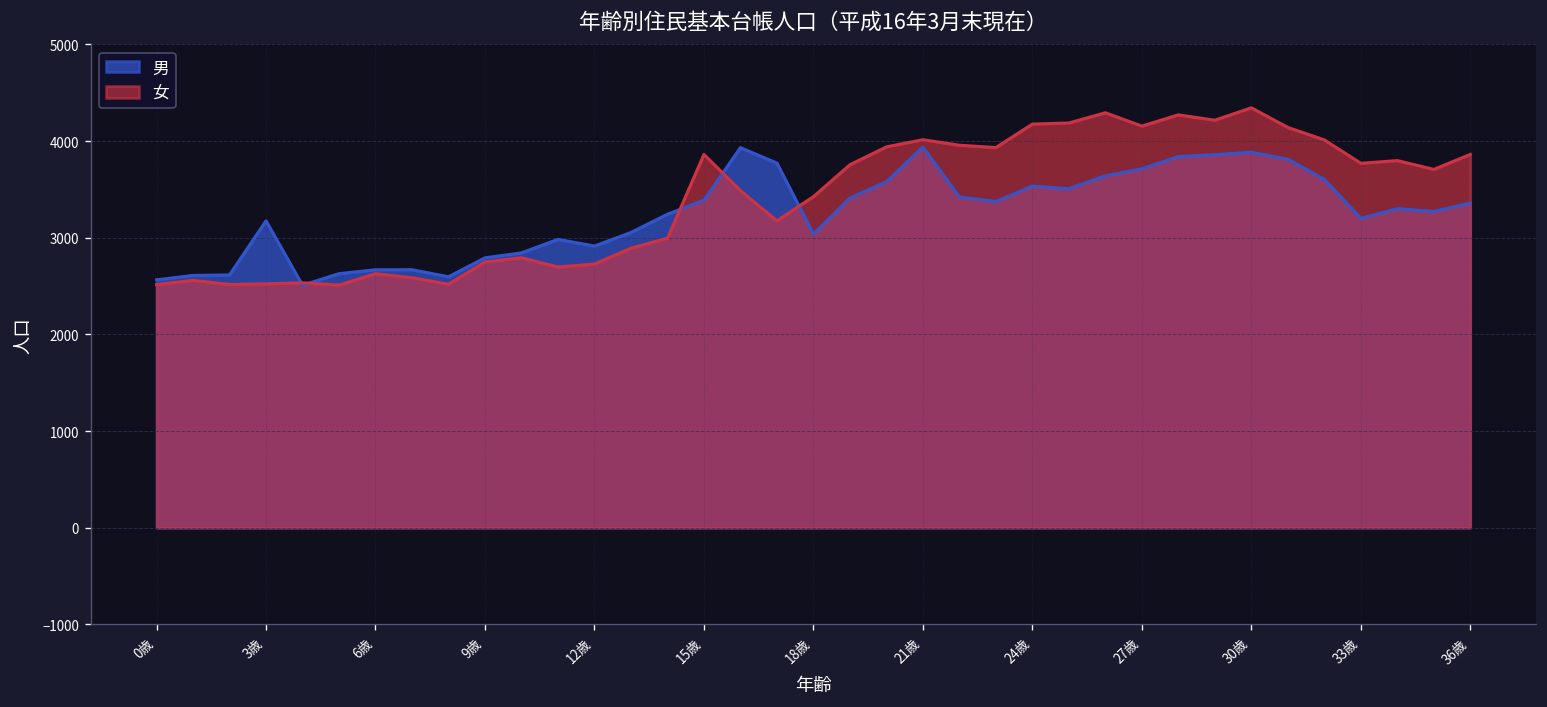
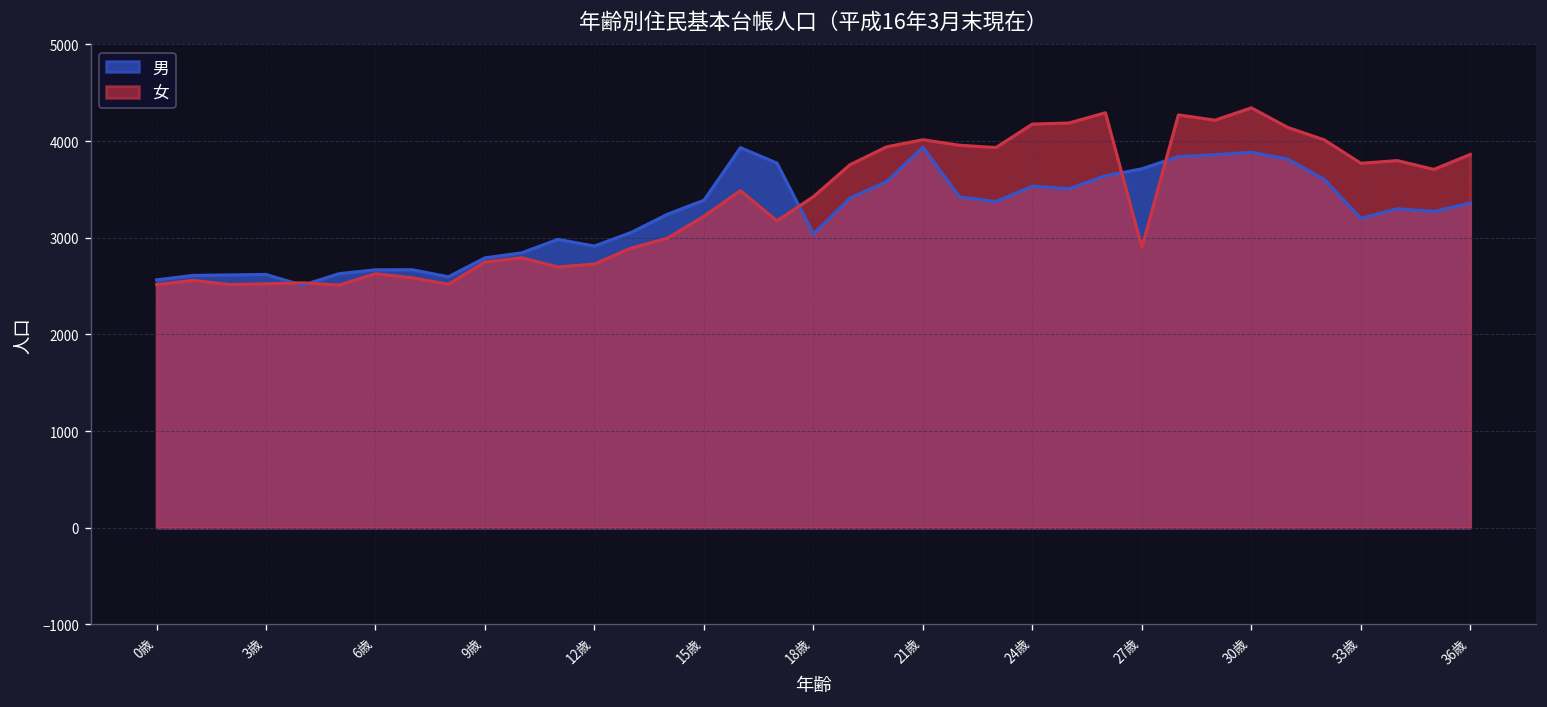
  {
    "男": {
      "0歳": 2600,
-     "3歳": 3200,
+     "3歳": 2600,
      "6歳": 2700,
      "9歳": 2800,
      "12歳": 2900,
      "15歳": 3400,
      "18歳": 3000,
      "21歳": 3900,
      "24歳": 3500,
      "27歳": 3700,
      "30歳": 3900,
      "33歳": 3200,
      "36歳": 3400
    },
    "女": {
      "0歳": 2500,
      "3歳": 2500,
      "6歳": 2600,
      "9歳": 2800,
      "12歳": 2700,
-     "15歳": 3900,
+     "15歳": 3200,
      "18歳": 3400,
      "21歳": 4000,
      "24歳": 4200,
-     "27歳": 4200,
+     "27歳": 2900,
      "30歳": 4300,
      "33歳": 3800,
      "36歳": 3900
    }
  }
